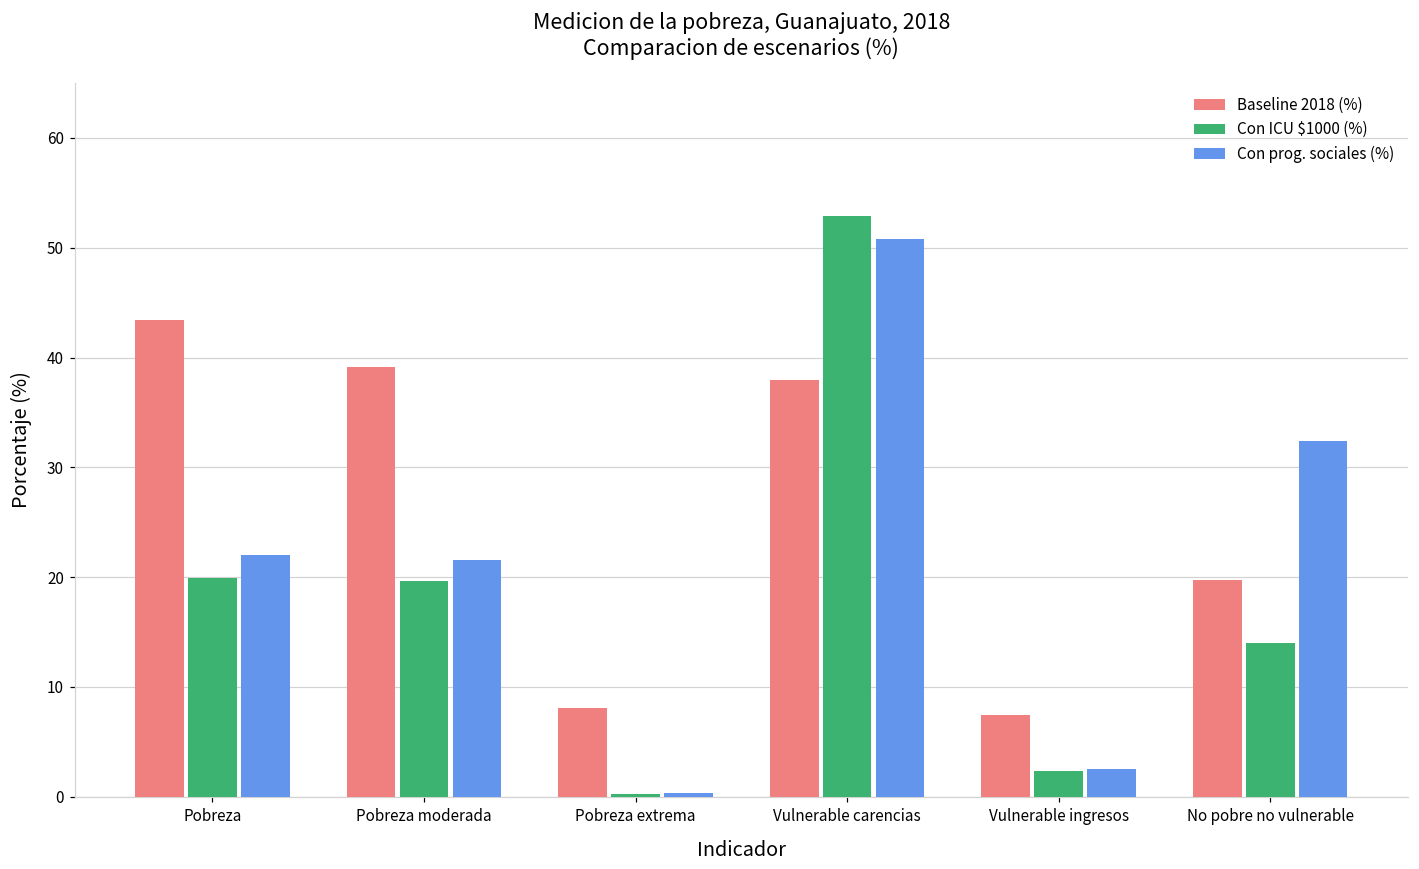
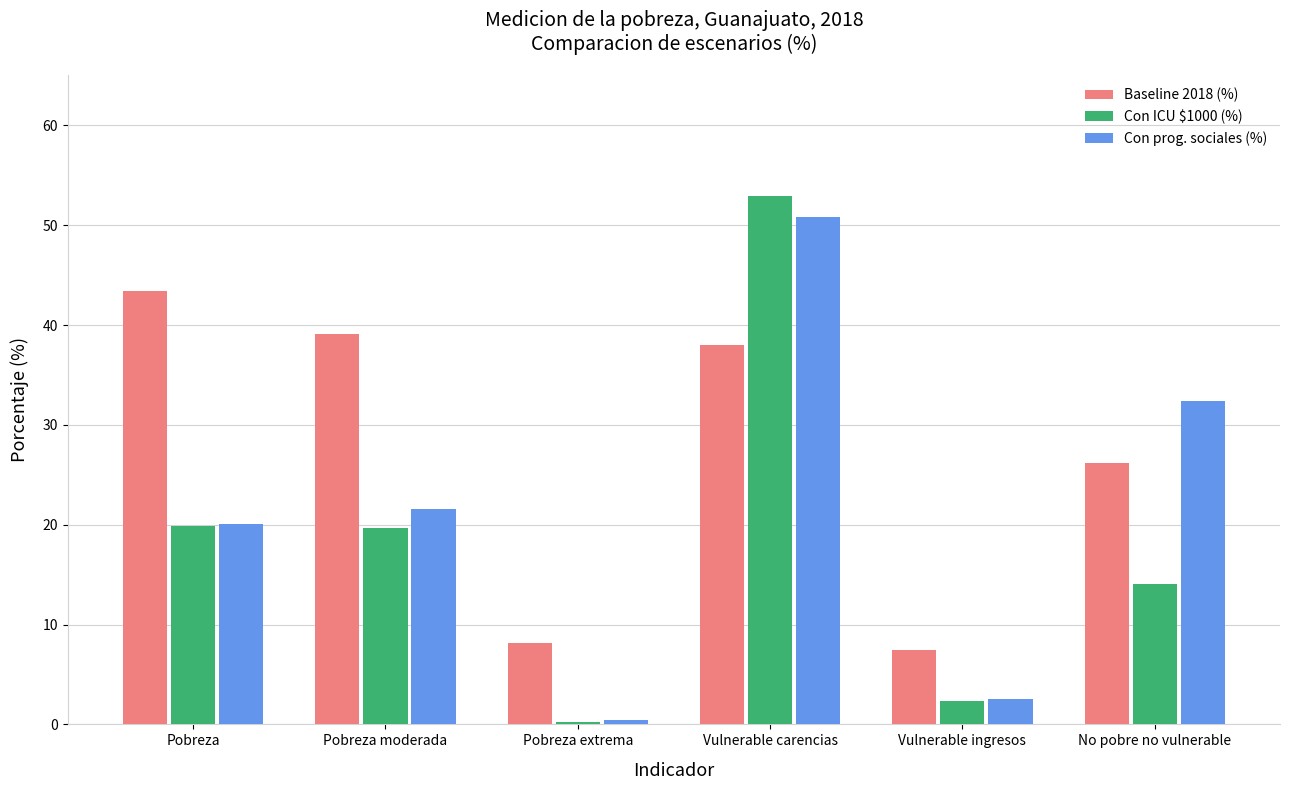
  {
    "Baseline 2018 (%)": {
      "Pobreza": 43,
      "Pobreza moderada": 39,
      "Pobreza extrema": 8,
      "Vulnerable carencias": 38,
      "Vulnerable ingresos": 7,
-     "No pobre no vulnerable": 20
+     "No pobre no vulnerable": 26
    },
    "Con ICU $1000 (%)": {
      "Pobreza": 20,
      "Pobreza moderada": 20,
      "Pobreza extrema": 0,
      "Vulnerable carencias": 53,
      "Vulnerable ingresos": 2,
      "No pobre no vulnerable": 14
    },
    "Con prog. sociales (%)": {
-     "Pobreza": 22,
+     "Pobreza": 20,
      "Pobreza moderada": 22,
      "Pobreza extrema": 0,
      "Vulnerable carencias": 51,
      "Vulnerable ingresos": 3,
      "No pobre no vulnerable": 32
    }
  }
